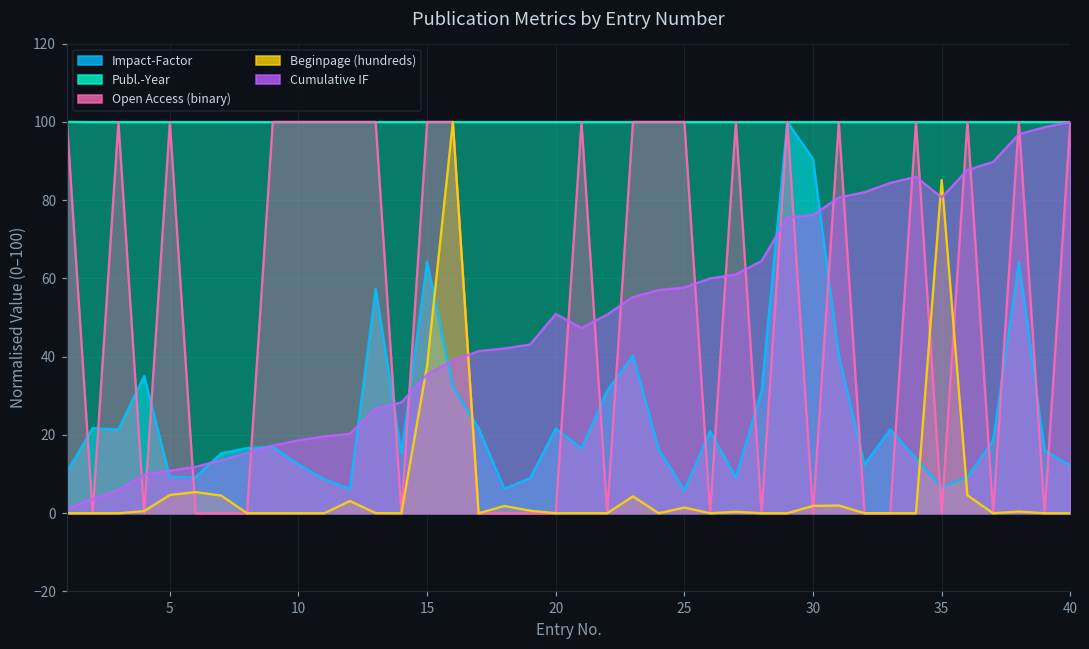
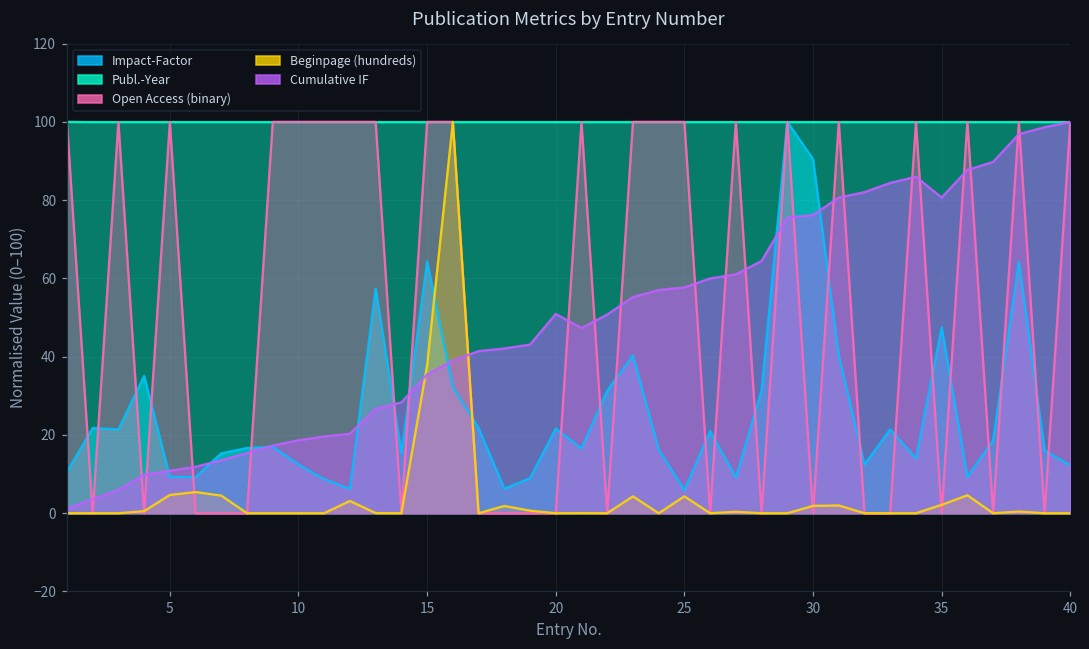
  {
    "Impact-Factor": {
      "5": 9,
      "10": 12,
      "15": 64,
      "20": 22,
      "25": 6,
      "30": 91,
-     "35": 7,
+     "35": 47,
      "40": 12
    },
    "Publ.-Year": {
      "20": 100,
      "30": 100,
      "35": 100
    },
    "Open Access (binary)": {
      "30": 0,
      "35": 0
    },
    "Beginpage (hundreds)": {
      "5": 5,
      "10": 0,
      "15": 38,
-     "25": 1,
+     "25": 4,
      "30": 2,
-     "35": 85,
+     "35": 2,
      "40": 0
    },
    "Cumulative IF": {
      "5": 11,
      "10": 19,
      "15": 35,
      "20": 51,
      "25": 58,
      "30": 76,
      "35": 81
    }
  }
